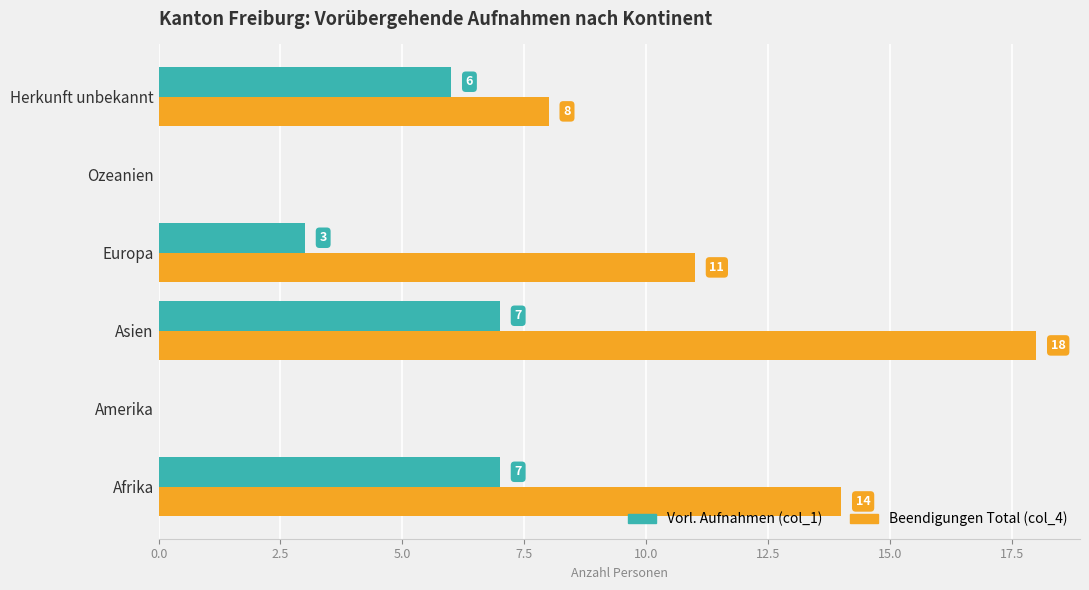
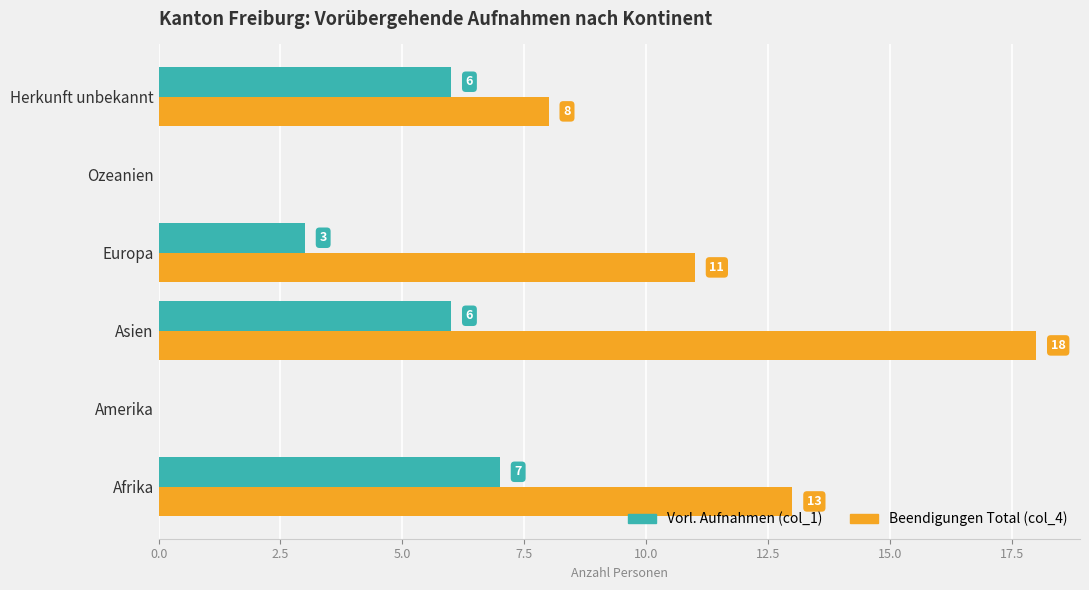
  {
    "Vorl. Aufnahmen (col_1)": {
-     "Asien": 7
+     "Asien": 6
    },
    "Beendigungen Total (col_4)": {
-     "Afrika": 14
+     "Afrika": 13
    }
  }
